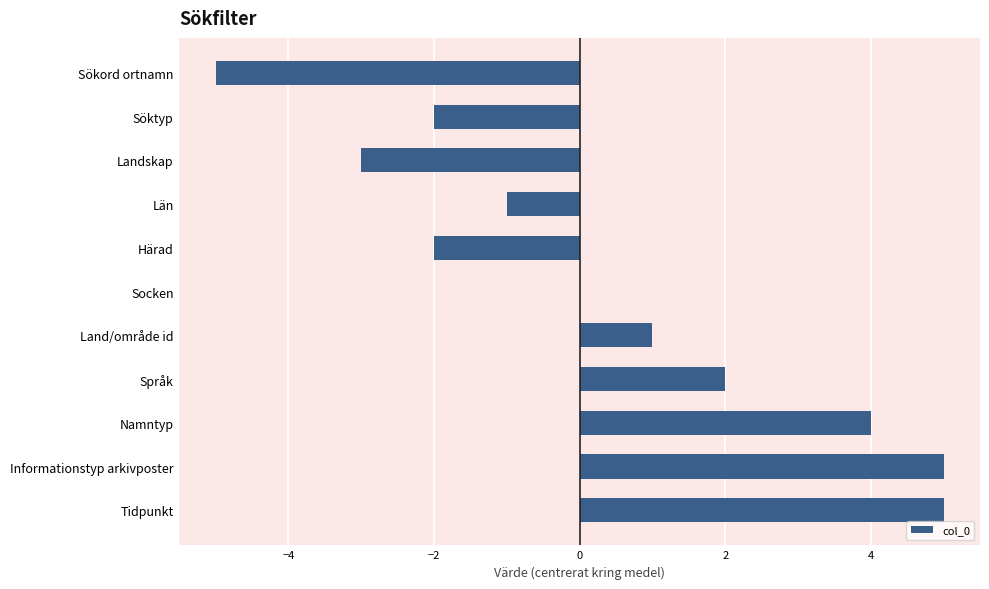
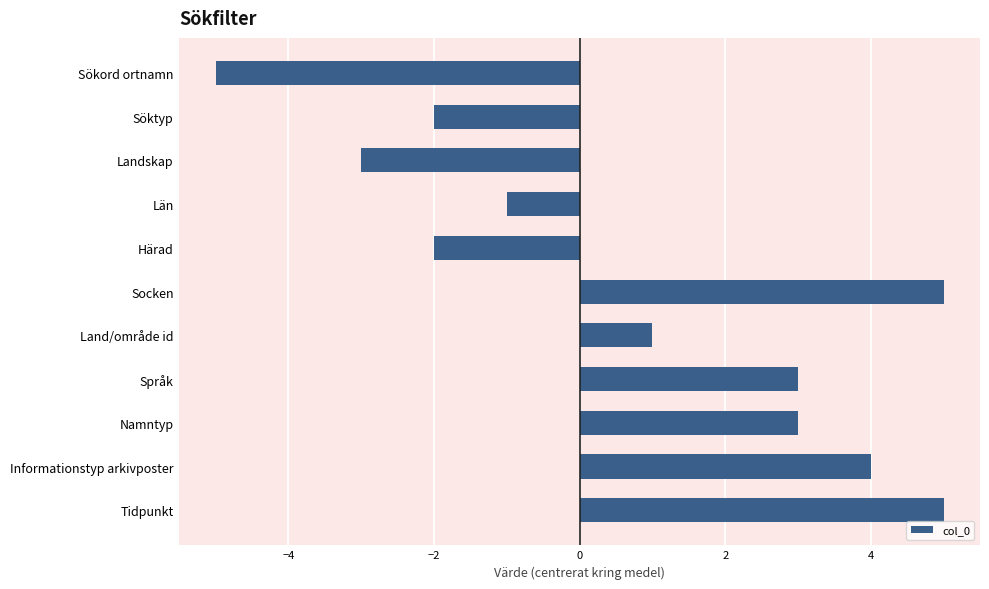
  {
    "Sökord ortnamn": -5.0,
    "Söktyp": -2.0,
    "Landskap": -3.0,
    "Län": -1.0,
    "Härad": -2.0,
-   "Socken": 0.0,
+   "Socken": 5.0,
    "Land/område id": 1.0,
-   "Språk": 2.0,
-   "Namntyp": 4.0,
-   "Informationstyp arkivposter": 5.0,
+   "Språk": 3.0,
+   "Namntyp": 3.0,
+   "Informationstyp arkivposter": 4.0,
    "Tidpunkt": 5.0
  }
